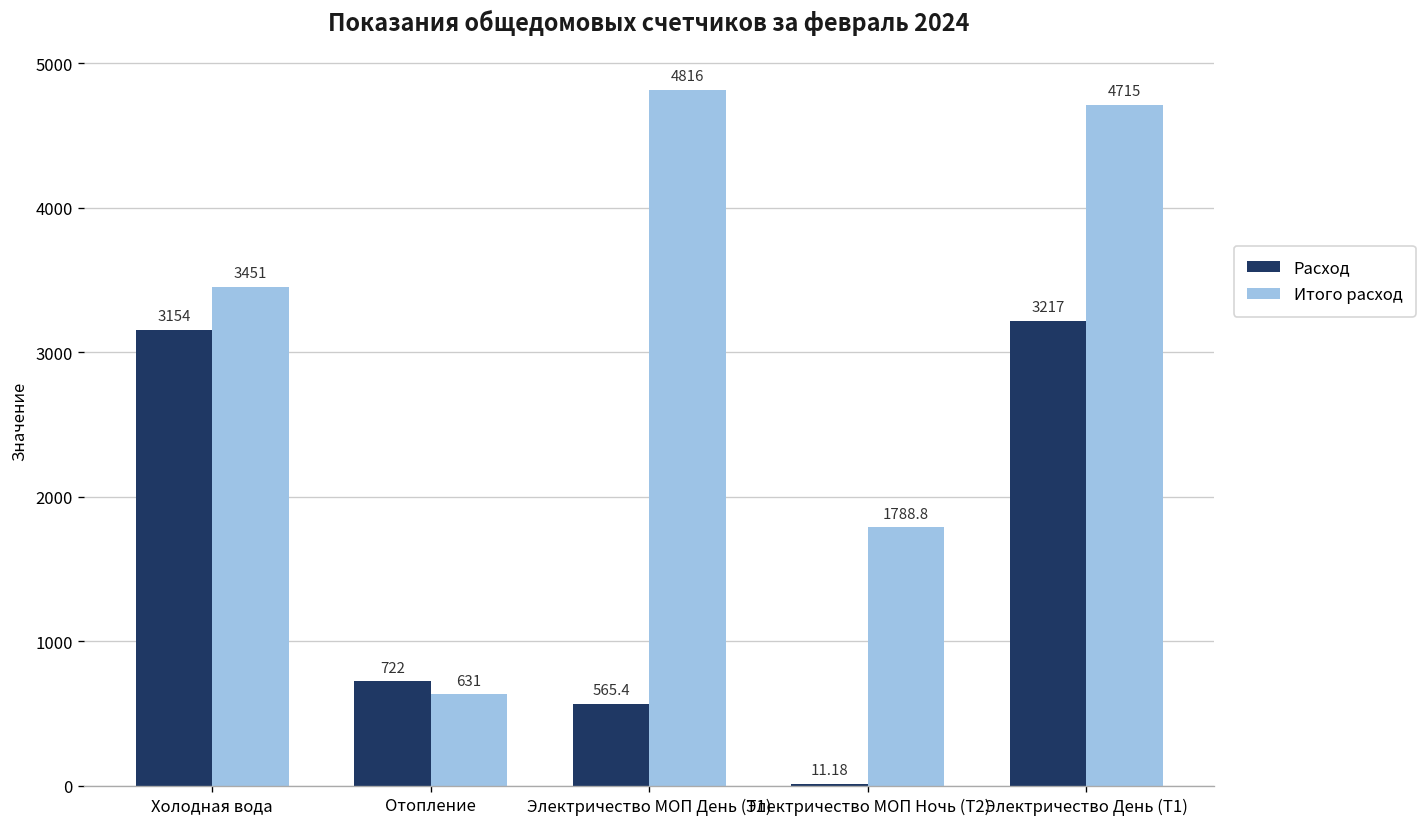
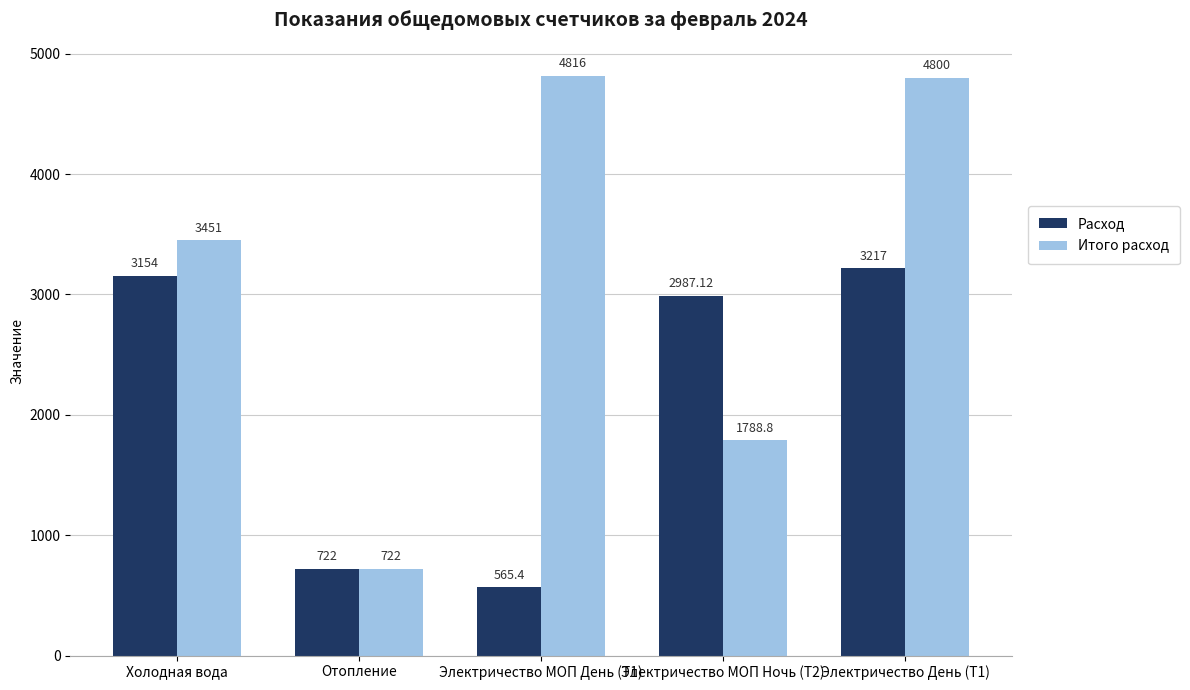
  {
    "Расход": {
      "Холодная вода": 3154,
      "Отопление": 722,
      "Электричество МОП День (Т1)": 565.4,
-     "Электричество МОП Ночь (Т2)": 11.18,
+     "Электричество МОП Ночь (Т2)": 2987.12,
      "Электричество День (Т1)": 3217
    },
    "Итого расход": {
      "Холодная вода": 3451,
-     "Отопление": 631,
+     "Отопление": 722,
      "Электричество МОП День (Т1)": 4816,
      "Электричество МОП Ночь (Т2)": 1788.8,
-     "Электричество День (Т1)": 4715
+     "Электричество День (Т1)": 4800
    }
  }
